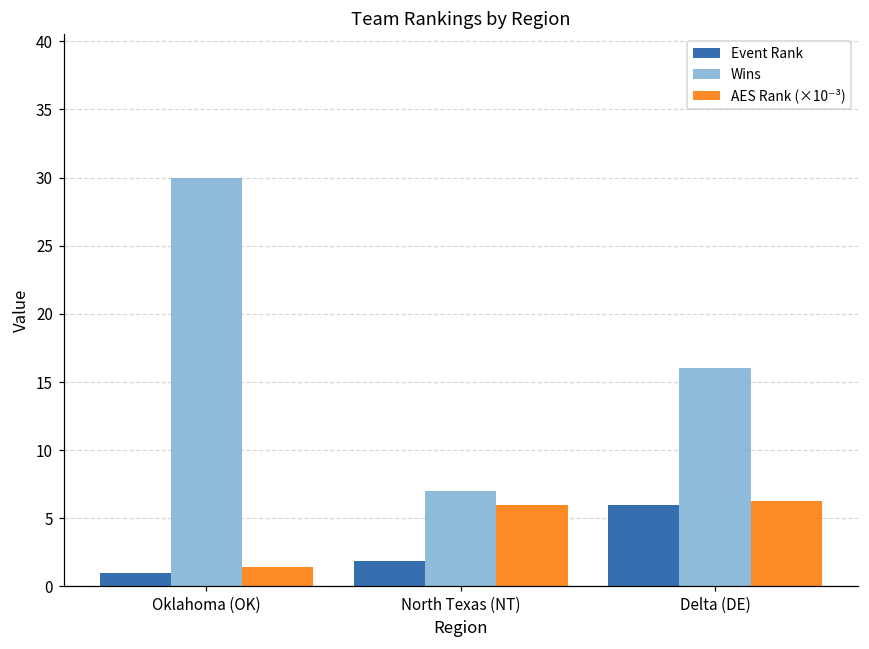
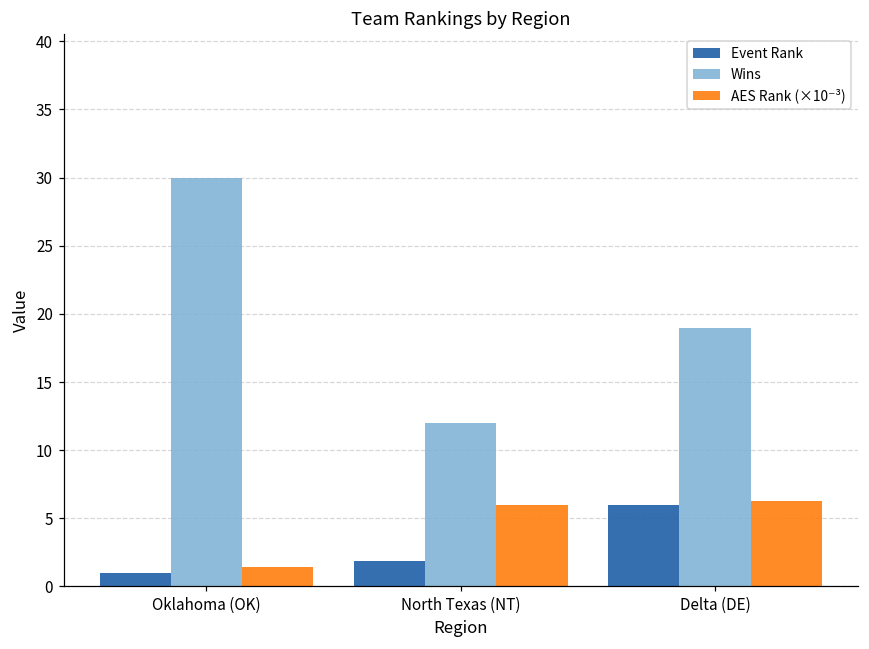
  {
    "Event Rank": {
      "Oklahoma (OK)": 1,
      "North Texas (NT)": 2,
      "Delta (DE)": 6
    },
    "Wins": {
      "Oklahoma (OK)": 30,
-     "North Texas (NT)": 7,
-     "Delta (DE)": 16
+     "North Texas (NT)": 12,
+     "Delta (DE)": 19
    },
    "AES Rank (×10⁻³)": {
      "Oklahoma (OK)": 1.4,
      "North Texas (NT)": 6,
      "Delta (DE)": 6.2
    }
  }
